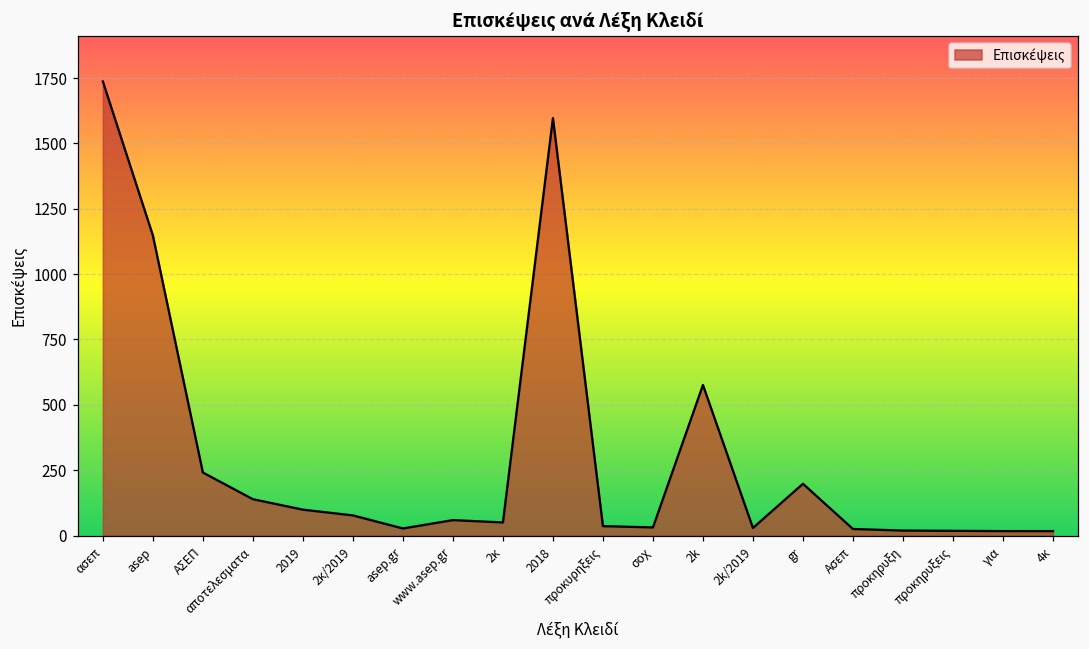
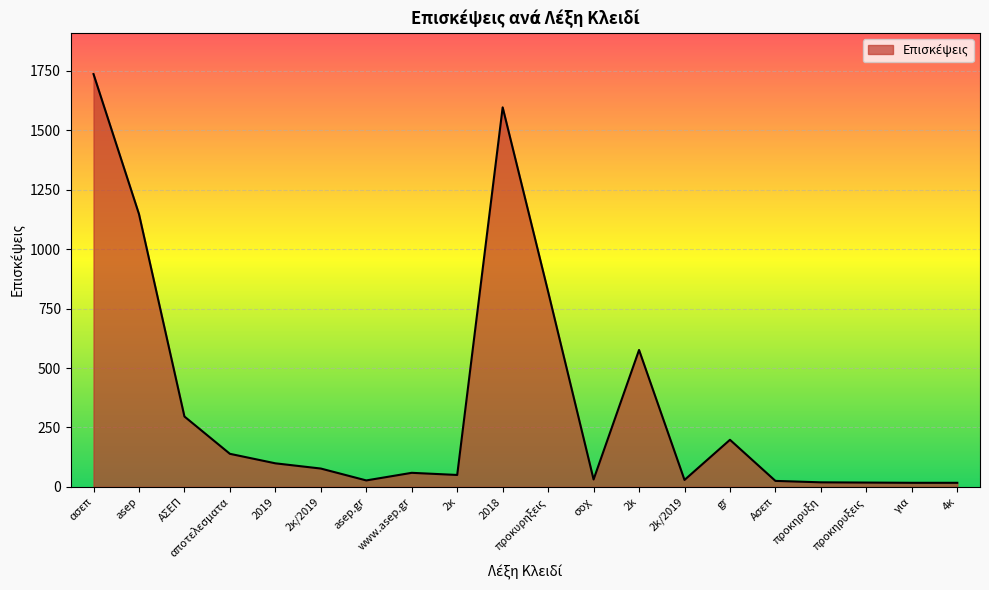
  {
    "ασεπ": 1740,
    "asep": 1150,
-   "ΑΣΕΠ": 240,
+   "ΑΣΕΠ": 300,
    "αποτελεσματα": 140,
    "2019": 100,
    "2κ/2019": 80,
    "asep.gr": 30,
    "www.asep.gr": 60,
    "2κ": 50,
    "2018": 1600,
-   "προκυρηξεις": 40,
+   "προκυρηξεις": 820,
    "σοχ": 30,
    "2k": 580,
    "2k/2019": 30,
    "gr": 200,
    "Ασεπ": 30,
    "προκηρυξη": 20,
    "προκηρυξεις": 20,
    "για": 20,
    "4κ": 20
  }
